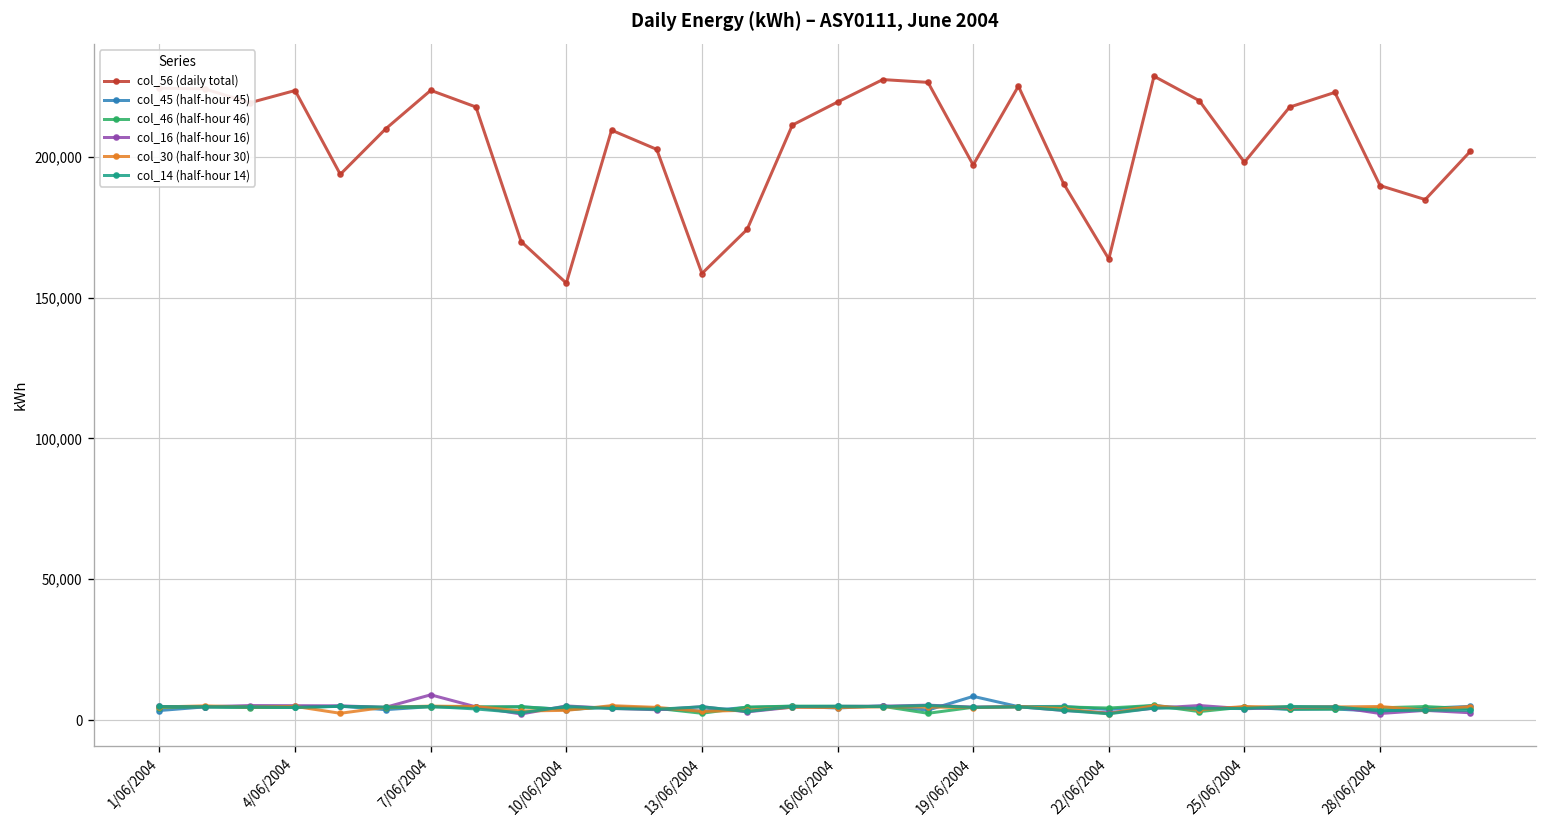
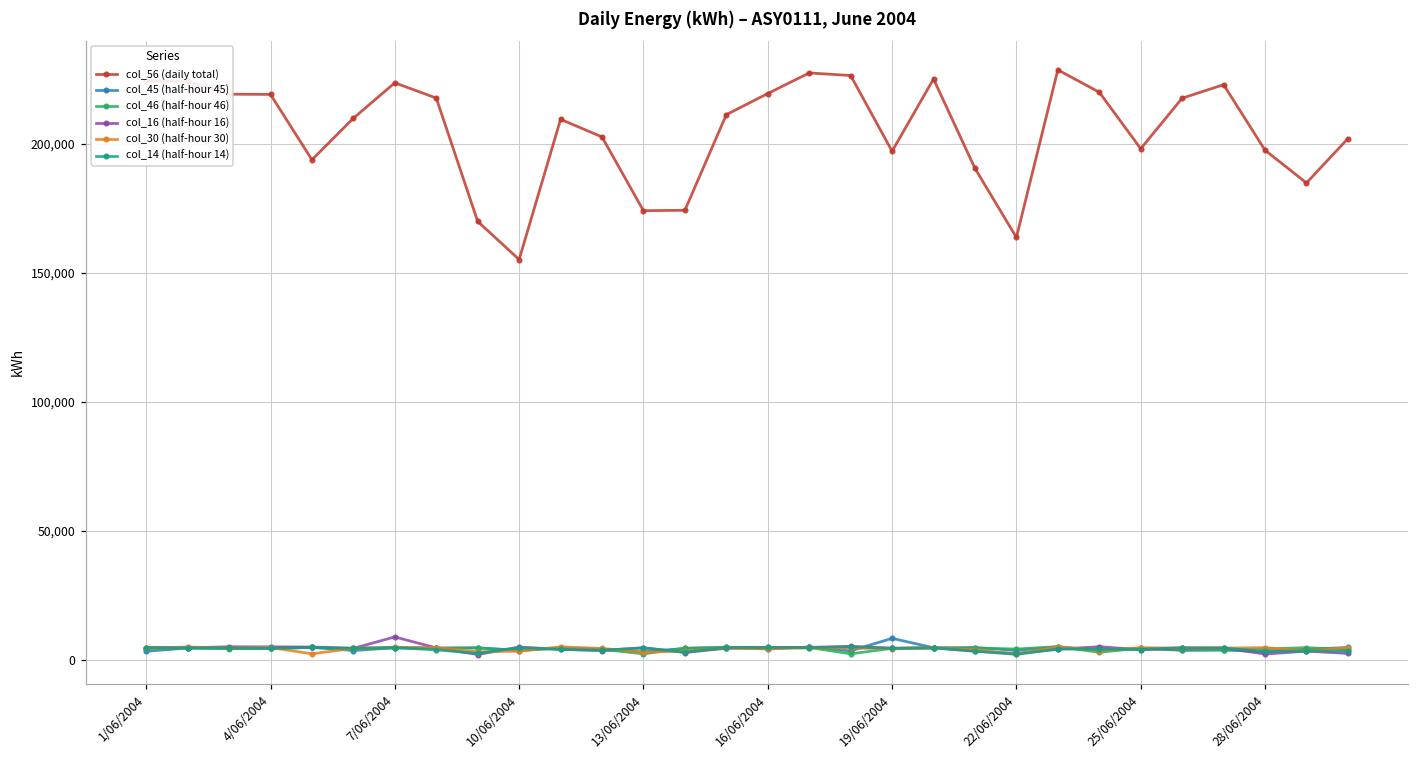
  {
    "col_56 (daily total)": {
-     "4/06/2004": "223,000",
+     "4/06/2004": "219,000",
      "7/06/2004": "224,000",
      "10/06/2004": "155,000",
-     "13/06/2004": "159,000",
+     "13/06/2004": "174,000",
      "16/06/2004": "219,000",
      "19/06/2004": "197,000",
      "22/06/2004": "164,000",
      "25/06/2004": "198,000",
-     "28/06/2004": "190,000"
+     "28/06/2004": "197,000"
    },
    "col_45 (half-hour 45)": {
      "19/06/2004": "8,000"
    },
    "col_16 (half-hour 16)": {
      "7/06/2004": "9,000"
    }
  }
